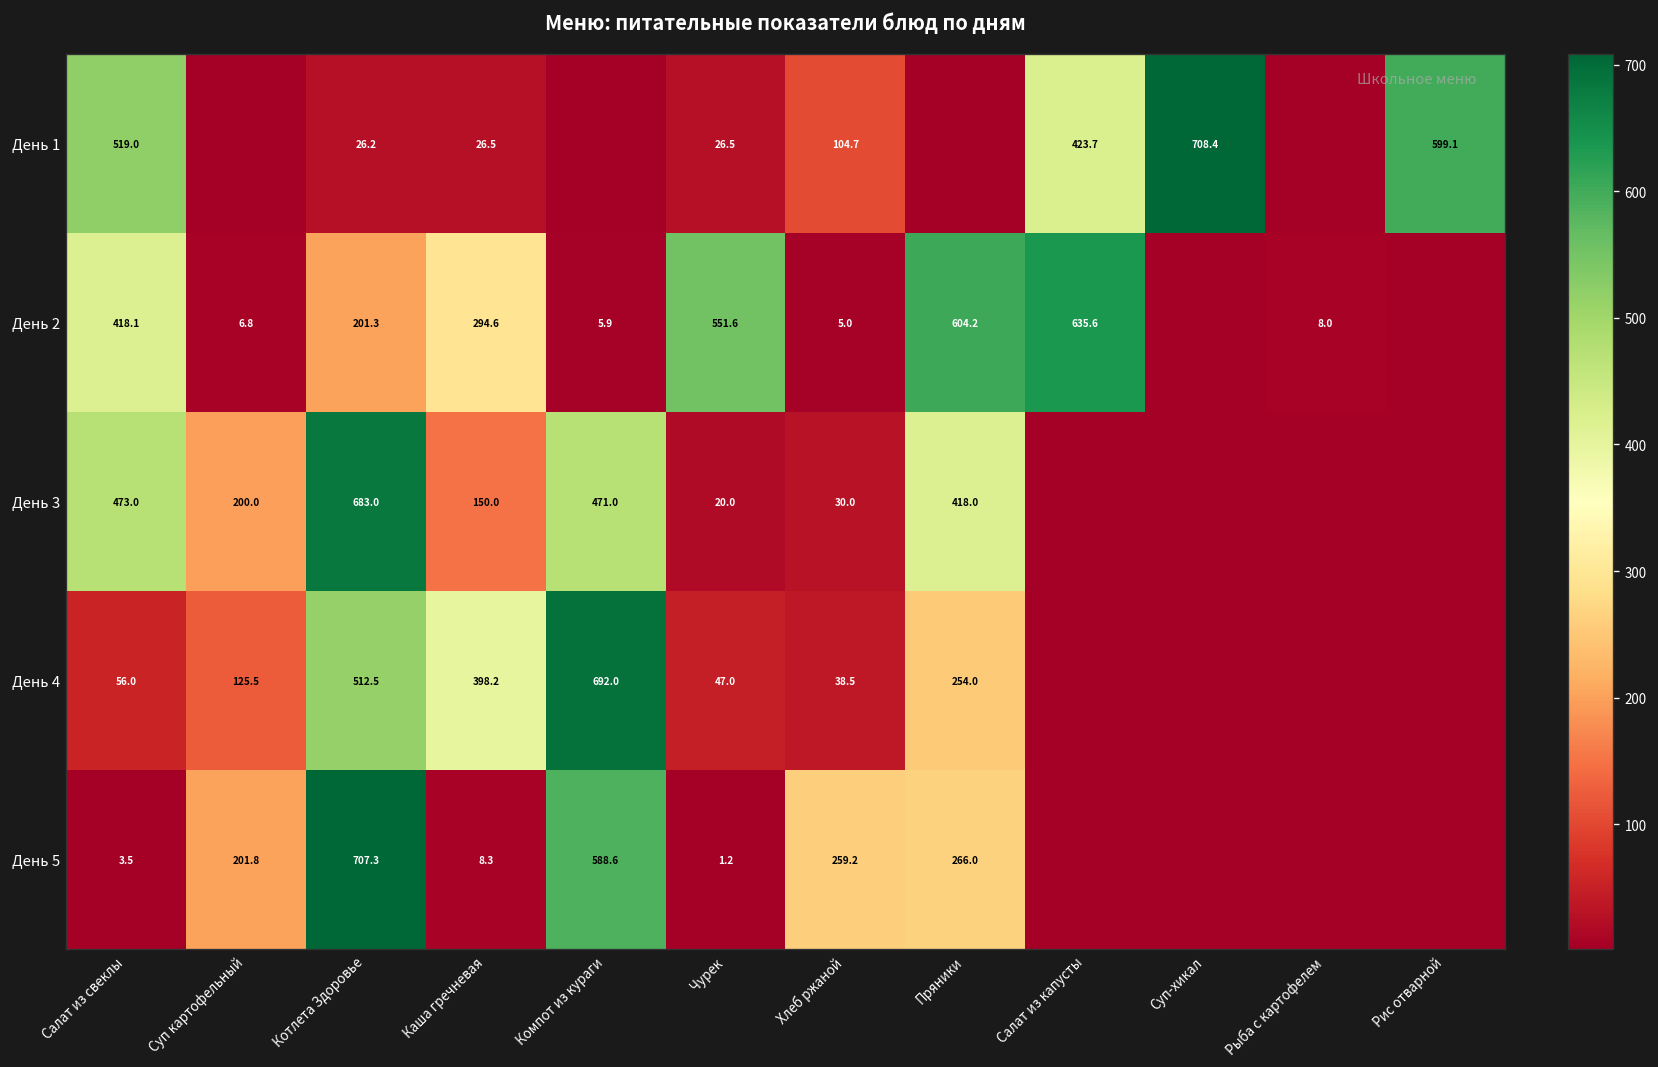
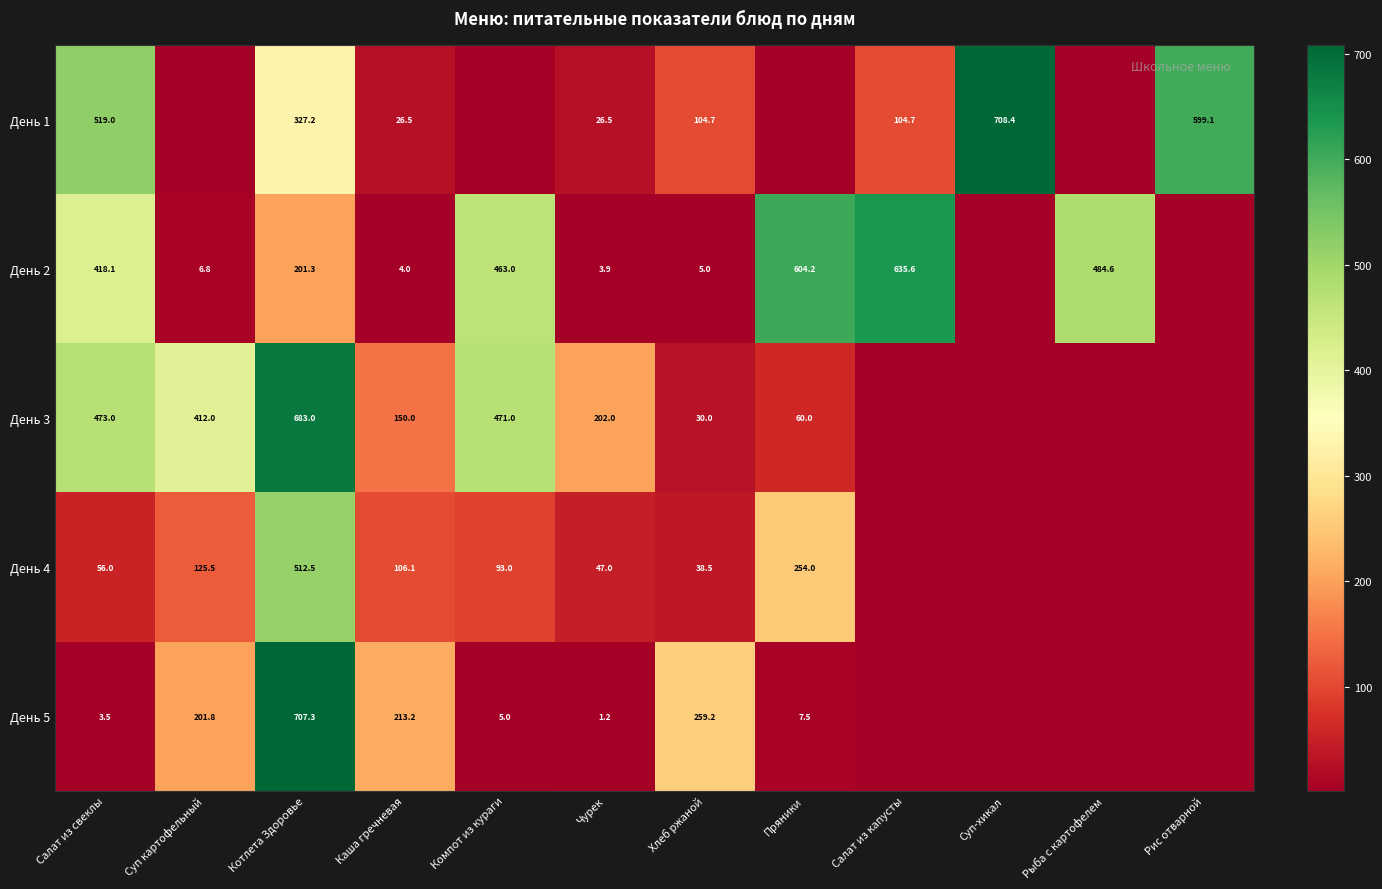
  {
    "День 1": {
      "Салат из свеклы": 519.0,
-     "Котлета Здоровье": 26.2,
+     "Котлета Здоровье": 327.2,
      "Каша гречневая": 26.5,
      "Чурек": 26.5,
      "Хлеб ржаной": 104.7,
-     "Салат из капусты": 423.7,
+     "Салат из капусты": 104.7,
      "Суп-хикал": 708.4
    },
    "День 2": {
      "Салат из свеклы": 418.1,
      "Суп картофельный": 6.8,
      "Котлета Здоровье": 201.3,
-     "Каша гречневая": 294.6,
-     "Компот из кураги": 5.9,
-     "Чурек": 551.6,
+     "Каша гречневая": 4.0,
+     "Компот из кураги": 463.0,
+     "Чурек": 3.9,
      "Хлеб ржаной": 5.0,
      "Пряники": 604.2,
      "Салат из капусты": 635.6,
-     "Рыба с картофелем": 8.0
+     "Рыба с картофелем": 484.6
    },
    "День 3": {
      "Салат из свеклы": 473.0,
-     "Суп картофельный": 200.0,
+     "Суп картофельный": 412.0,
      "Котлета Здоровье": 683.0,
      "Каша гречневая": 150.0,
      "Компот из кураги": 471.0,
-     "Чурек": 20.0,
+     "Чурек": 202.0,
      "Хлеб ржаной": 30.0,
-     "Пряники": 418.0
+     "Пряники": 60.0
    },
    "День 4": {
      "Салат из свеклы": 56.0,
      "Суп картофельный": 125.5,
      "Котлета Здоровье": 512.5,
-     "Каша гречневая": 398.2,
-     "Компот из кураги": 692.0,
+     "Каша гречневая": 106.1,
+     "Компот из кураги": 93.0,
      "Чурек": 47.0,
      "Хлеб ржаной": 38.5,
      "Пряники": 254.0
    },
    "День 5": {
      "Салат из свеклы": 3.5,
      "Суп картофельный": 201.8,
      "Котлета Здоровье": 707.3,
-     "Каша гречневая": 8.3,
-     "Компот из кураги": 588.6,
+     "Каша гречневая": 213.2,
+     "Компот из кураги": 5.0,
      "Чурек": 1.2,
      "Хлеб ржаной": 259.2,
-     "Пряники": 266.0
+     "Пряники": 7.5
    }
  }
